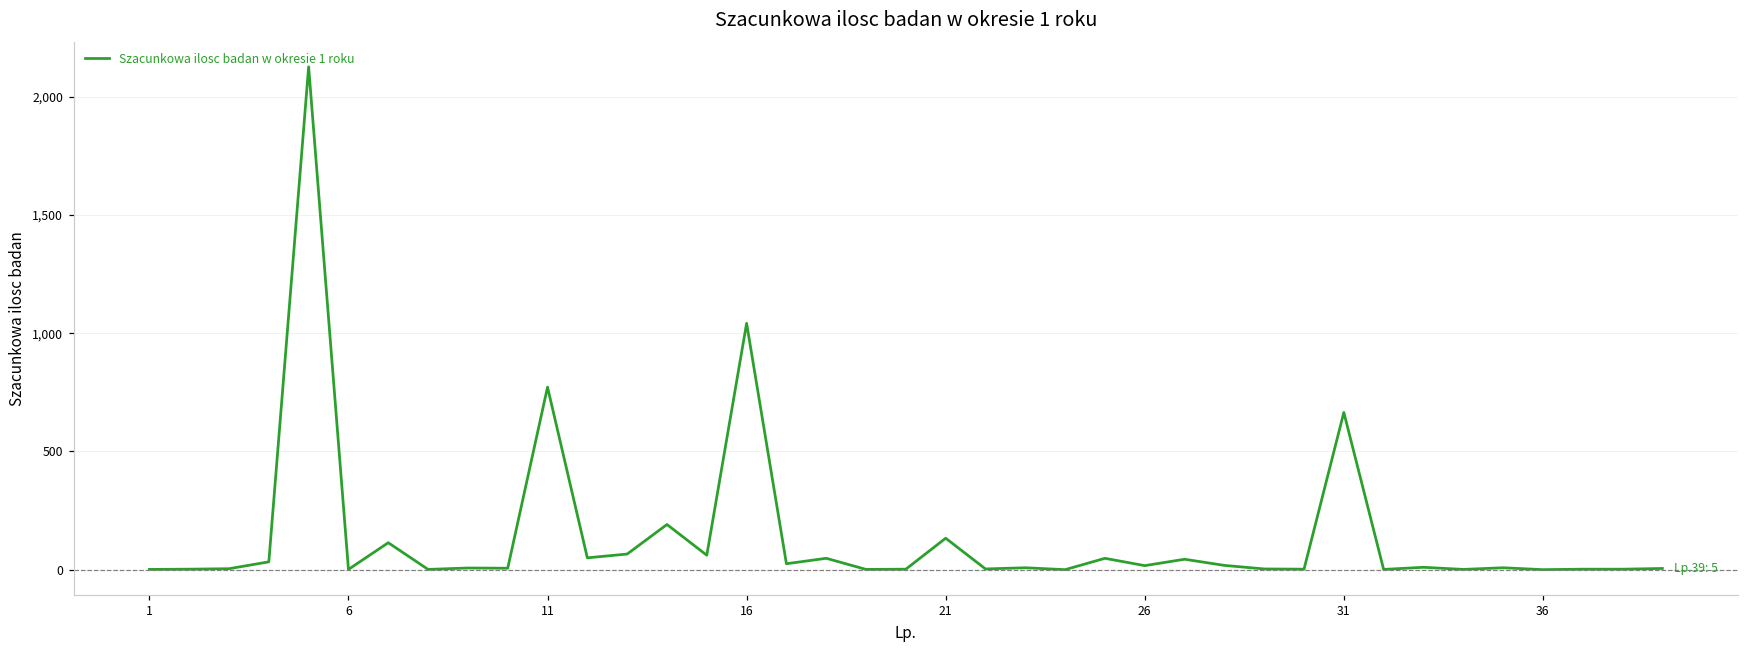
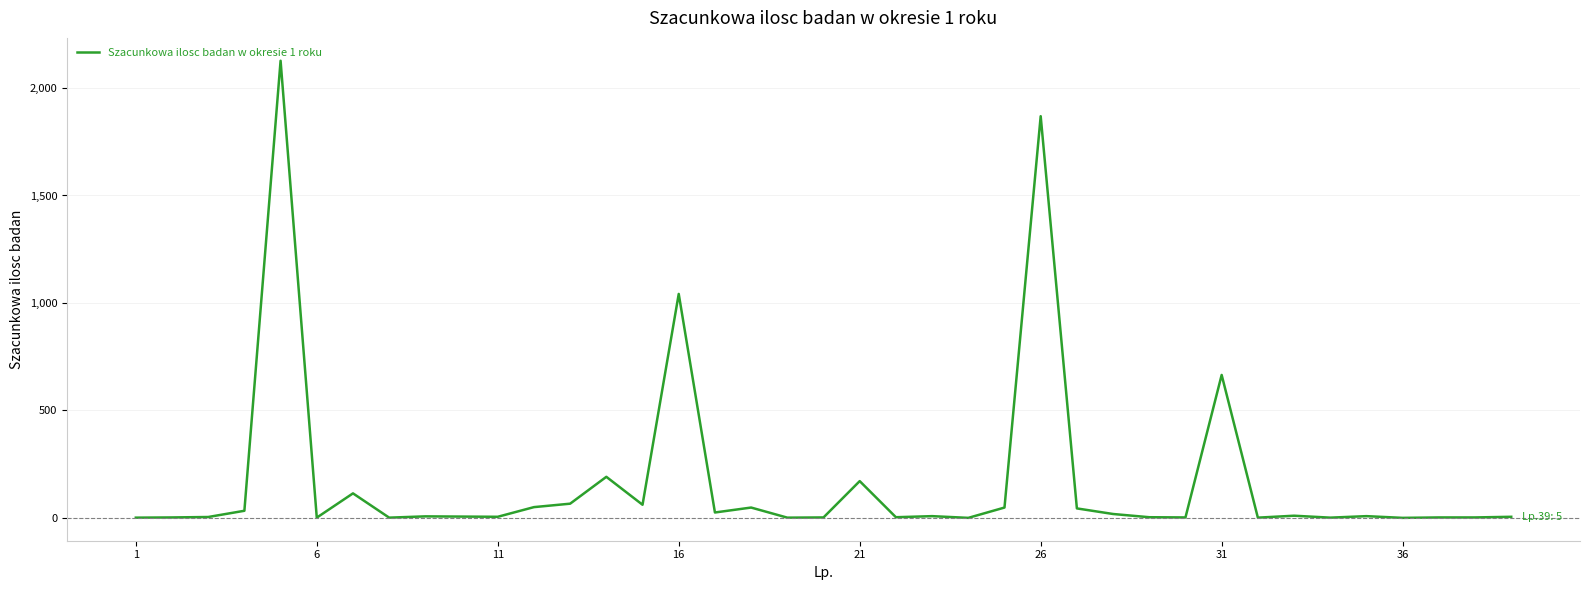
  {
    "1": "0",
    "6": "0",
-   "11": "770",
+   "11": "10",
    "16": "1,040",
-   "21": "130",
-   "26": "20",
+   "21": "170",
+   "26": "1,870",
    "31": "670",
    "36": "0"
  }
